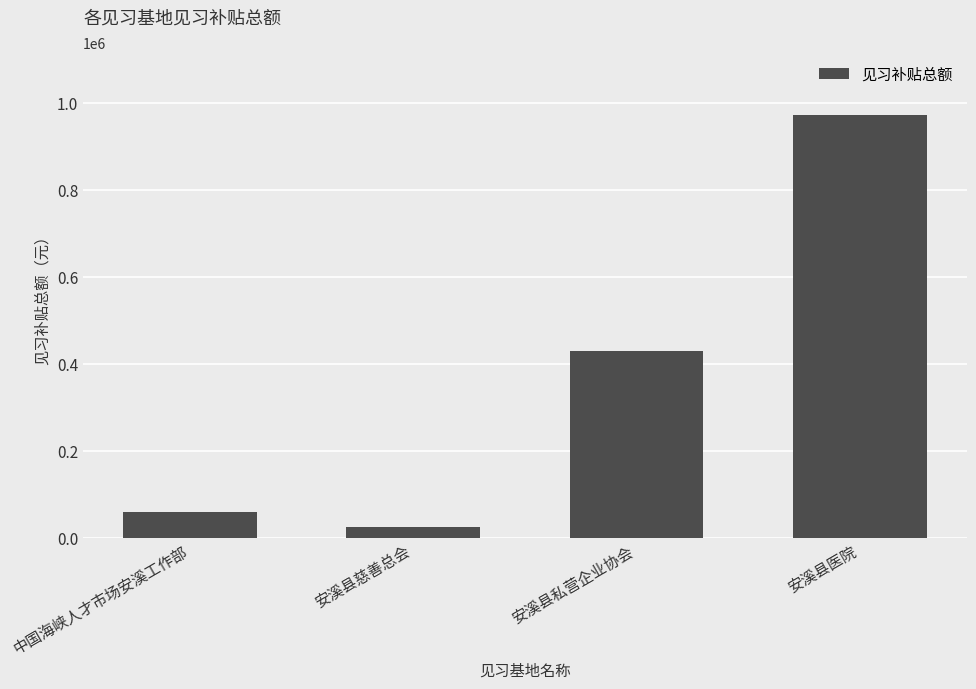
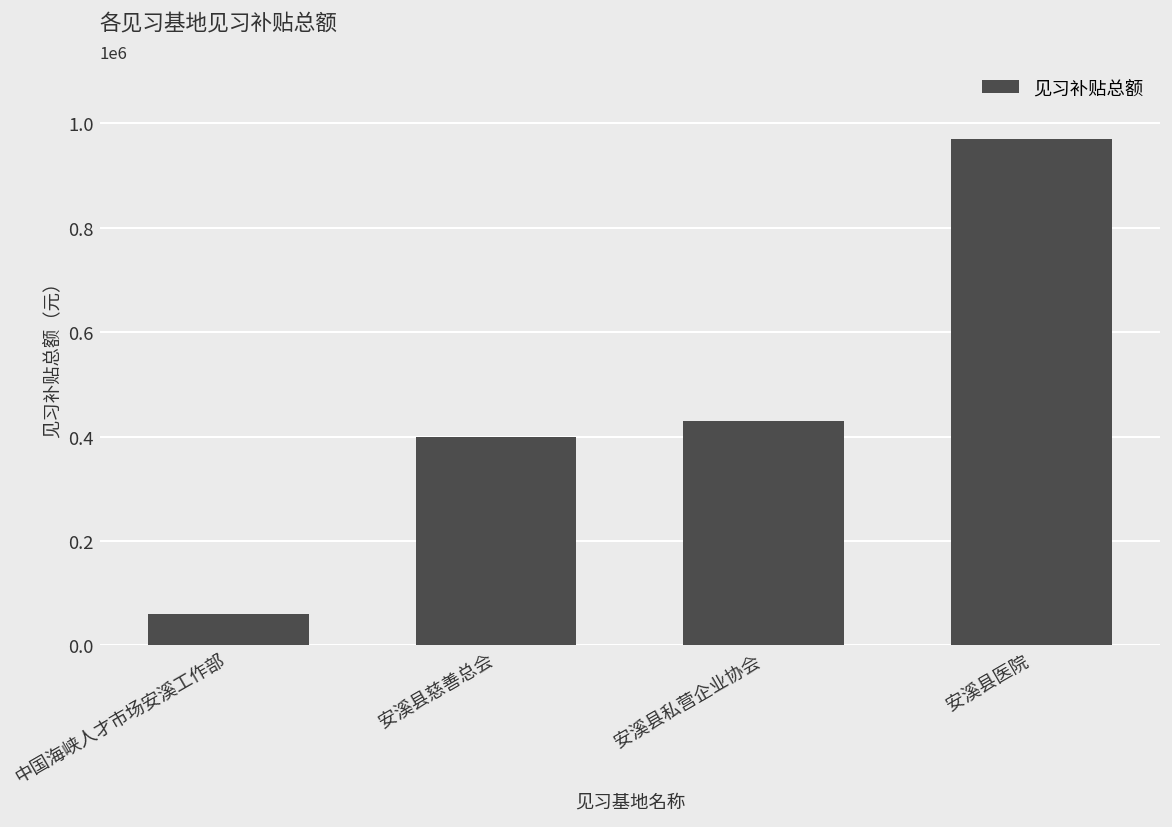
  {
    "中国海峡人才市场安溪工作部": 60000,
-   "安溪县慈善总会": 20000,
+   "安溪县慈善总会": 400000,
    "安溪县私营企业协会": 430000,
    "安溪县医院": 970000
  }
